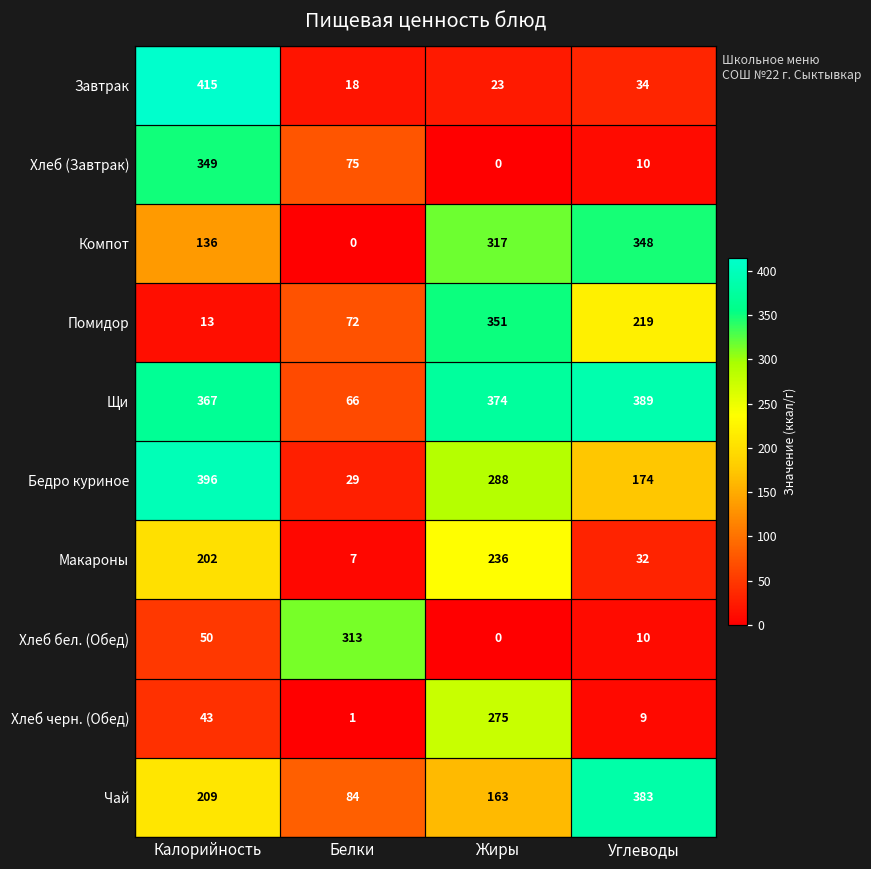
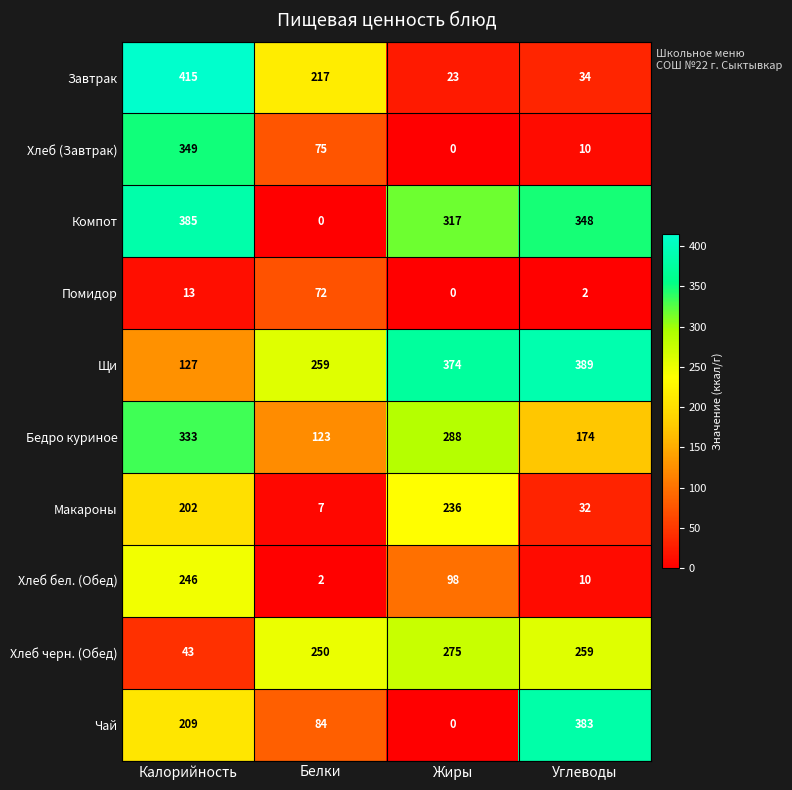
  {
    "Завтрак": {
      "Калорийность": 415,
-     "Белки": 18,
+     "Белки": 217,
      "Жиры": 23,
      "Углеводы": 34
    },
    "Хлеб (Завтрак)": {
      "Калорийность": 349,
      "Белки": 75,
      "Жиры": 0,
      "Углеводы": 10
    },
    "Компот": {
-     "Калорийность": 136,
+     "Калорийность": 385,
      "Белки": 0,
      "Жиры": 317,
      "Углеводы": 348
    },
    "Помидор": {
      "Калорийность": 13,
      "Белки": 72,
-     "Жиры": 351,
-     "Углеводы": 219
+     "Жиры": 0,
+     "Углеводы": 2
    },
    "Щи": {
-     "Калорийность": 367,
-     "Белки": 66,
+     "Калорийность": 127,
+     "Белки": 259,
      "Жиры": 374,
      "Углеводы": 389
    },
    "Бедро куриное": {
-     "Калорийность": 396,
-     "Белки": 29,
+     "Калорийность": 333,
+     "Белки": 123,
      "Жиры": 288,
      "Углеводы": 174
    },
    "Макароны": {
      "Калорийность": 202,
      "Белки": 7,
      "Жиры": 236,
      "Углеводы": 32
    },
    "Хлеб бел. (Обед)": {
-     "Калорийность": 50,
-     "Белки": 313,
-     "Жиры": 0,
+     "Калорийность": 246,
+     "Белки": 2,
+     "Жиры": 98,
      "Углеводы": 10
    },
    "Хлеб черн. (Обед)": {
      "Калорийность": 43,
-     "Белки": 1,
+     "Белки": 250,
      "Жиры": 275,
-     "Углеводы": 9
+     "Углеводы": 259
    },
    "Чай": {
      "Калорийность": 209,
      "Белки": 84,
-     "Жиры": 163,
+     "Жиры": 0,
      "Углеводы": 383
    }
  }
